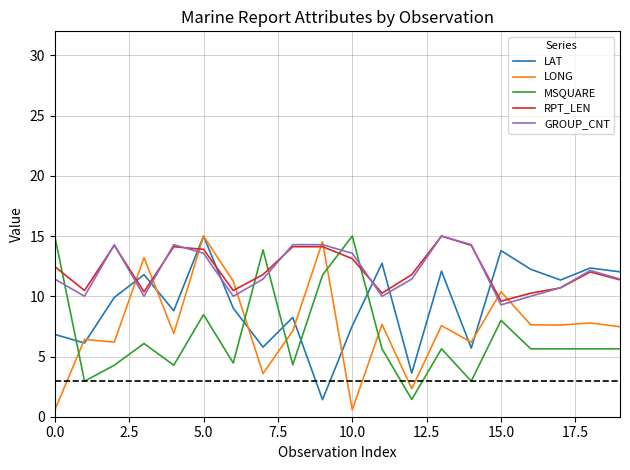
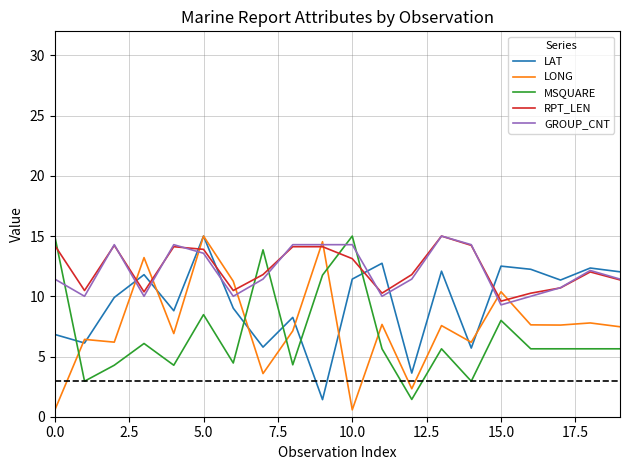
  {
    "LAT": {
      "0.0": 6.8,
-     "10.0": 7.5,
-     "15.0": 13.8
+     "10.0": 11.4,
+     "15.0": 12.5
    },
    "LONG": {
      "0.0": 0.5,
      "10.0": 0.6,
      "15.0": 10.4
    },
    "MSQUARE": {
      "0.0": 15.0,
      "5.0": 8.5,
      "10.0": 15.0,
      "15.0": 8.0
    },
    "RPT_LEN": {
-     "0.0": 12.5,
+     "0.0": 14.2,
      "5.0": 13.9,
      "10.0": 13.1,
      "15.0": 9.6
    },
    "GROUP_CNT": {
      "0.0": 11.4,
      "5.0": 13.6,
-     "10.0": 13.6,
+     "10.0": 14.3,
      "15.0": 9.3
    }
  }
